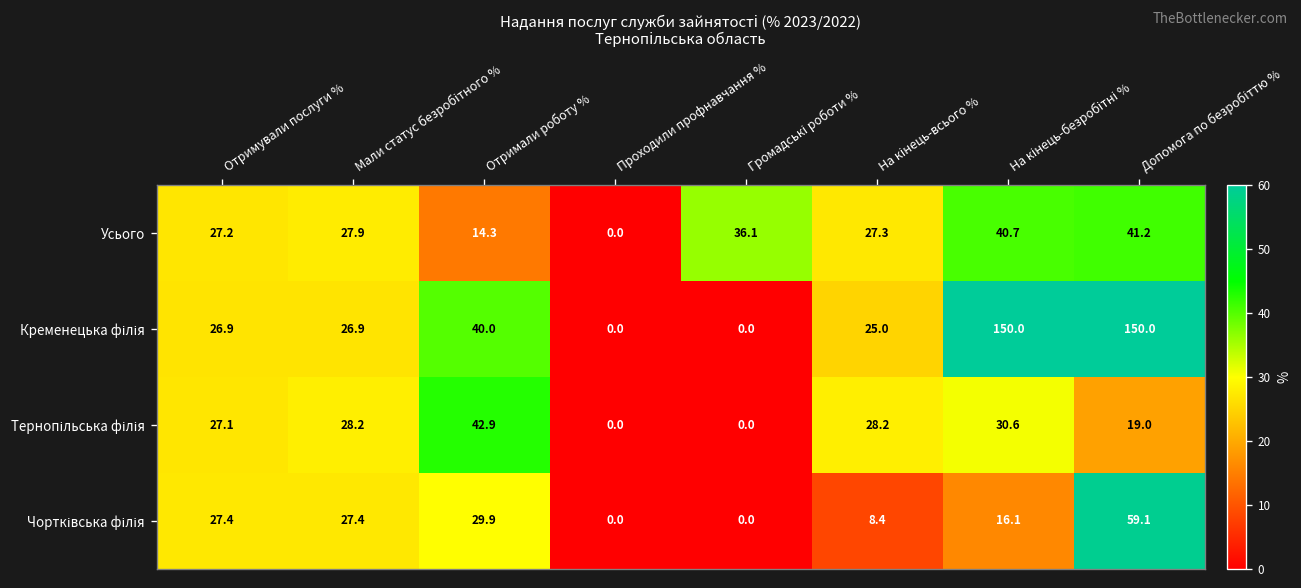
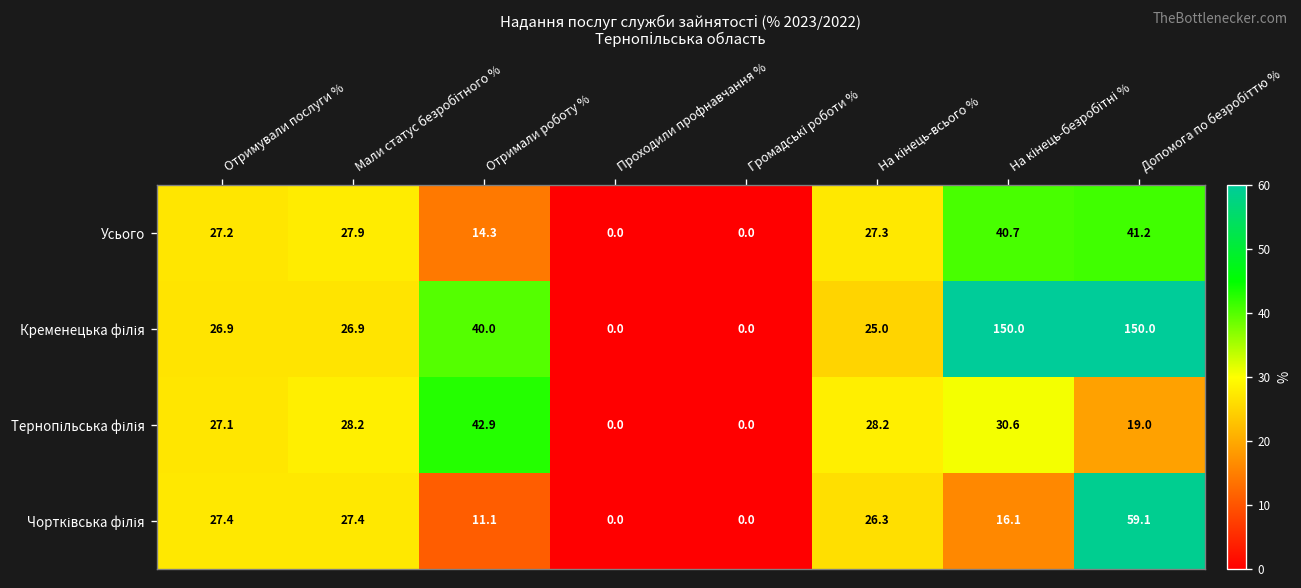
  {
    "Усього": {
      "Отримували послуги %": 27.2,
      "Мали статус безробітного %": 27.9,
      "Отримали роботу %": 14.3,
      "Проходили профнавчання %": 0.0,
-     "Громадські роботи %": 36.1,
+     "Громадські роботи %": 0.0,
      "На кінець-всього %": 27.3,
      "На кінець-безробітні %": 40.7,
      "Допомога по безробіттю %": 41.2
    },
    "Кременецька філія": {
      "Отримували послуги %": 26.9,
      "Мали статус безробітного %": 26.9,
      "Отримали роботу %": 40.0,
      "Проходили профнавчання %": 0.0,
      "Громадські роботи %": 0.0,
      "На кінець-всього %": 25.0,
      "На кінець-безробітні %": 150.0,
      "Допомога по безробіттю %": 150.0
    },
    "Тернопільська філія": {
      "Отримували послуги %": 27.1,
      "Мали статус безробітного %": 28.2,
      "Отримали роботу %": 42.9,
      "Проходили профнавчання %": 0.0,
      "Громадські роботи %": 0.0,
      "На кінець-всього %": 28.2,
      "На кінець-безробітні %": 30.6,
      "Допомога по безробіттю %": 19.0
    },
    "Чортківська філія": {
      "Отримували послуги %": 27.4,
      "Мали статус безробітного %": 27.4,
-     "Отримали роботу %": 29.9,
+     "Отримали роботу %": 11.1,
      "Проходили профнавчання %": 0.0,
      "Громадські роботи %": 0.0,
-     "На кінець-всього %": 8.4,
+     "На кінець-всього %": 26.3,
      "На кінець-безробітні %": 16.1,
      "Допомога по безробіттю %": 59.1
    }
  }
